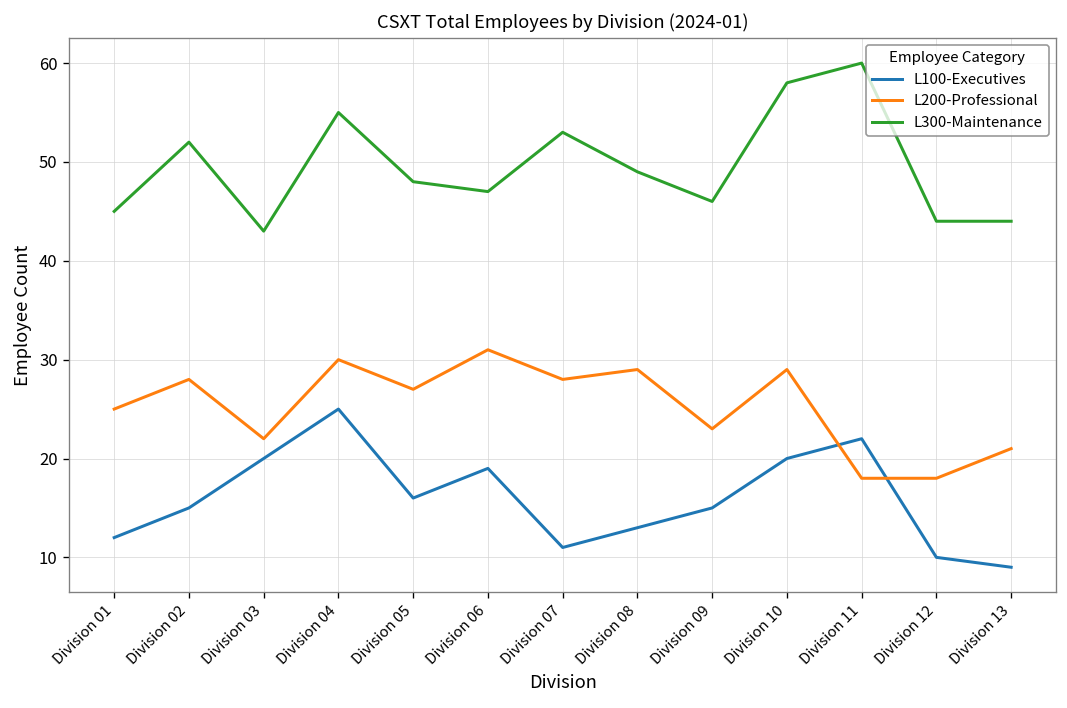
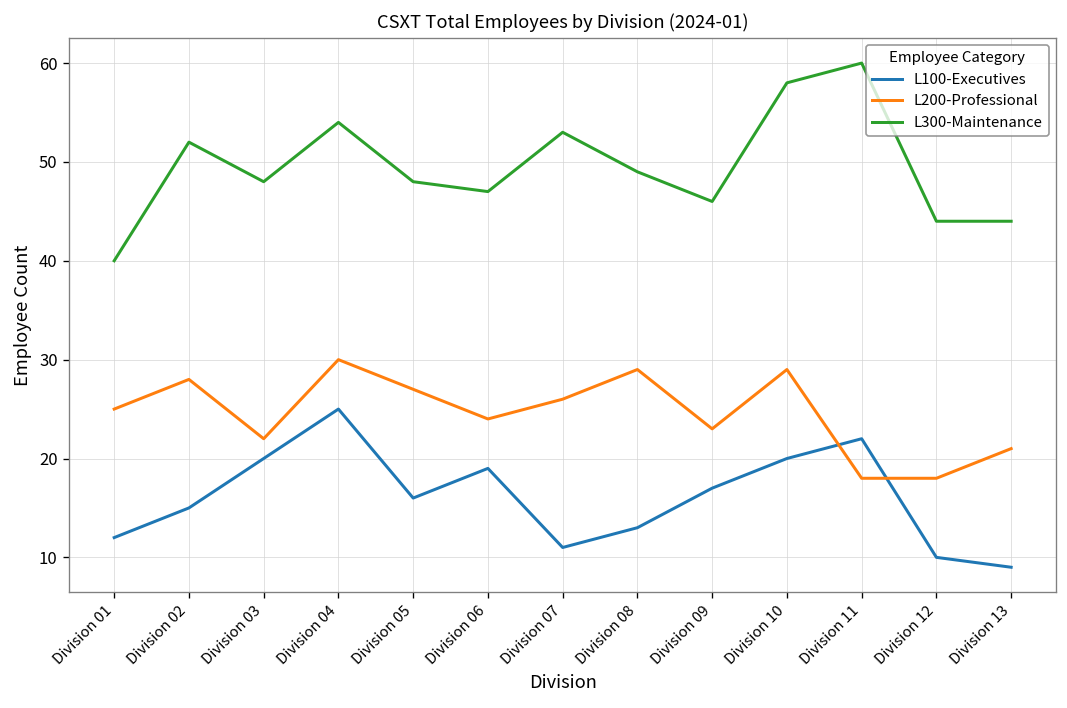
  {
    "L100-Executives": {
      "Division 01": 12,
      "Division 02": 15,
      "Division 03": 20,
      "Division 04": 25,
      "Division 05": 16,
      "Division 06": 19,
      "Division 07": 11,
      "Division 08": 13,
-     "Division 09": 15,
+     "Division 09": 17,
      "Division 10": 20,
      "Division 11": 22,
      "Division 12": 10,
      "Division 13": 9
    },
    "L200-Professional": {
      "Division 01": 25,
      "Division 02": 28,
      "Division 03": 22,
      "Division 04": 30,
      "Division 05": 27,
-     "Division 06": 31,
-     "Division 07": 28,
+     "Division 06": 24,
+     "Division 07": 26,
      "Division 08": 29,
      "Division 09": 23,
      "Division 10": 29,
      "Division 11": 18,
      "Division 12": 18,
      "Division 13": 21
    },
    "L300-Maintenance": {
-     "Division 01": 45,
+     "Division 01": 40,
      "Division 02": 52,
-     "Division 03": 43,
-     "Division 04": 55,
+     "Division 03": 48,
+     "Division 04": 54,
      "Division 05": 48,
      "Division 06": 47,
      "Division 07": 53,
      "Division 08": 49,
      "Division 09": 46,
      "Division 10": 58,
      "Division 11": 60,
      "Division 12": 44,
      "Division 13": 44
    }
  }
